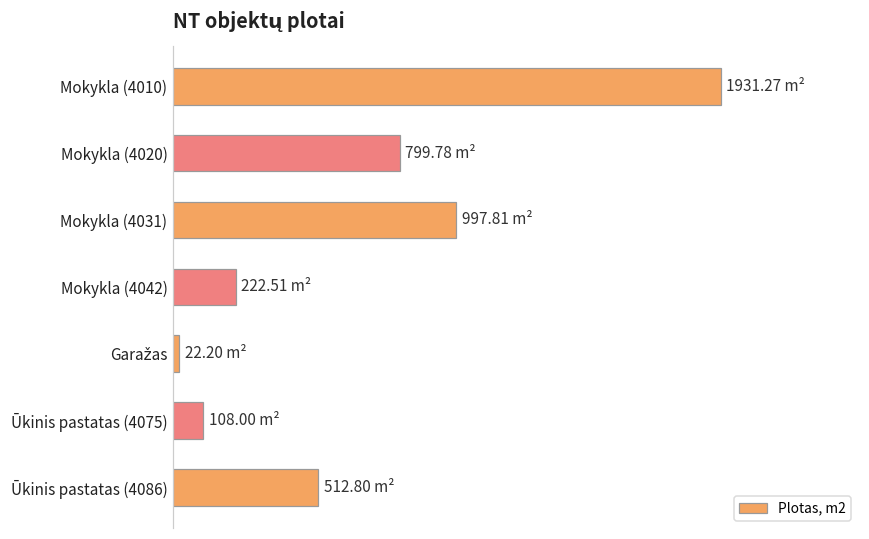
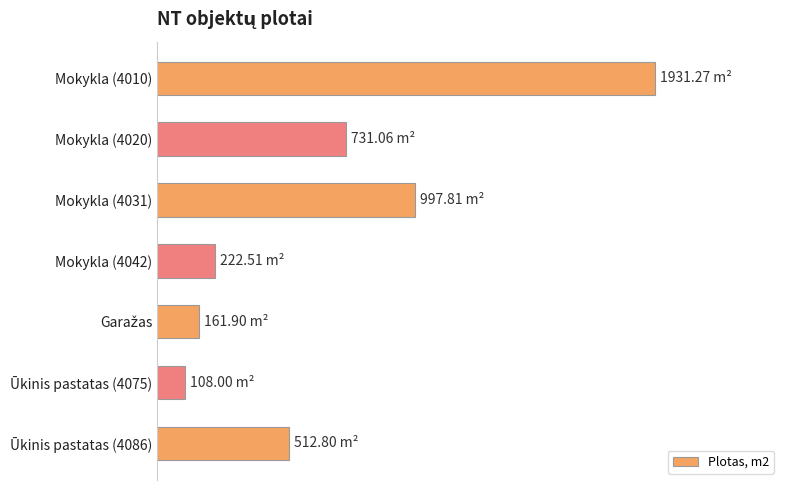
  {
    "Mokykla (4010)": 1931.27,
-   "Mokykla (4020)": 799.78,
+   "Mokykla (4020)": 731.06,
    "Mokykla (4031)": 997.81,
    "Mokykla (4042)": 222.51,
-   "Garažas": 22.20,
+   "Garažas": 161.90,
    "Ūkinis pastatas (4075)": 108.00,
    "Ūkinis pastatas (4086)": 512.80
  }
